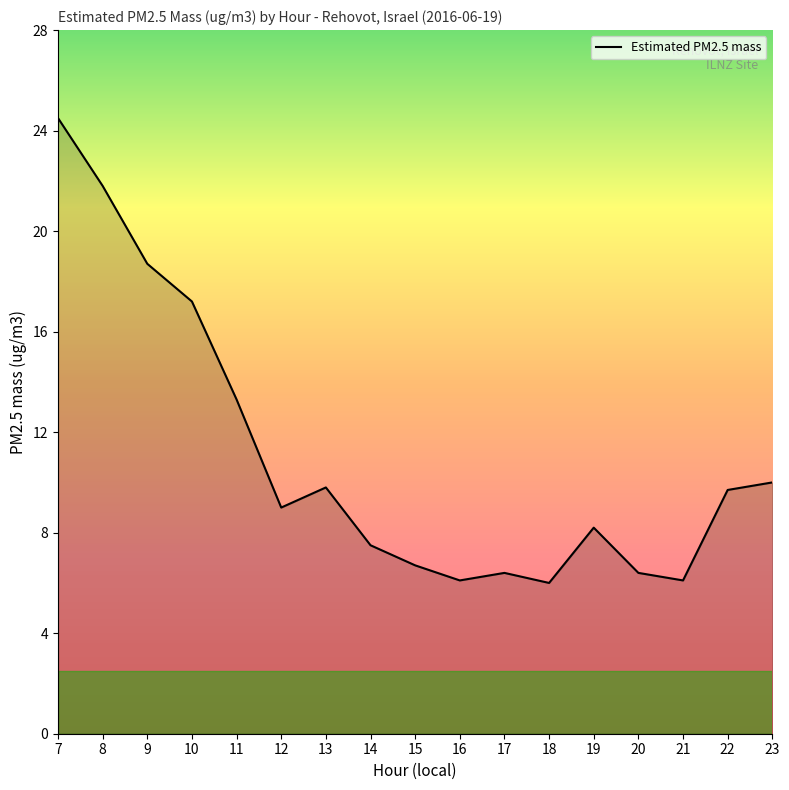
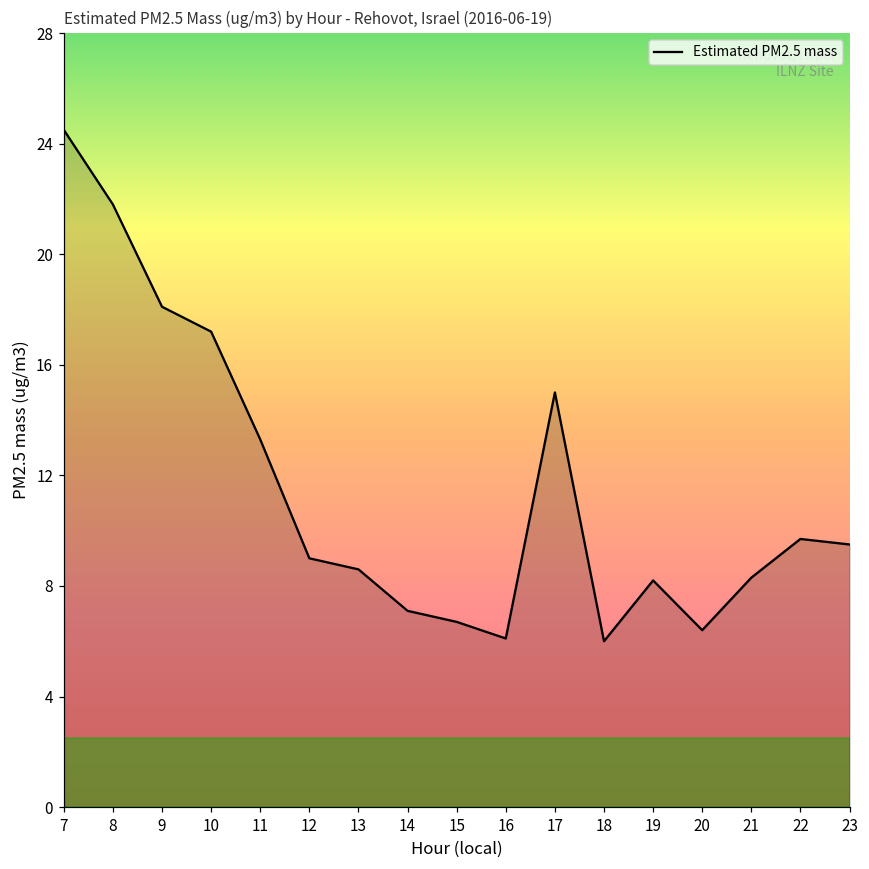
  {
    "7": 24.5,
    "8": 21.8,
-   "9": 18.7,
+   "9": 18.1,
    "10": 17.2,
    "11": 13.3,
    "12": 9.0,
-   "13": 9.8,
-   "14": 7.5,
+   "13": 8.6,
+   "14": 7.1,
    "15": 6.7,
    "16": 6.1,
-   "17": 6.4,
+   "17": 15.0,
    "18": 6.0,
    "19": 8.2,
    "20": 6.4,
-   "21": 6.1,
+   "21": 8.3,
    "22": 9.7,
-   "23": 10.0
+   "23": 9.5
  }
